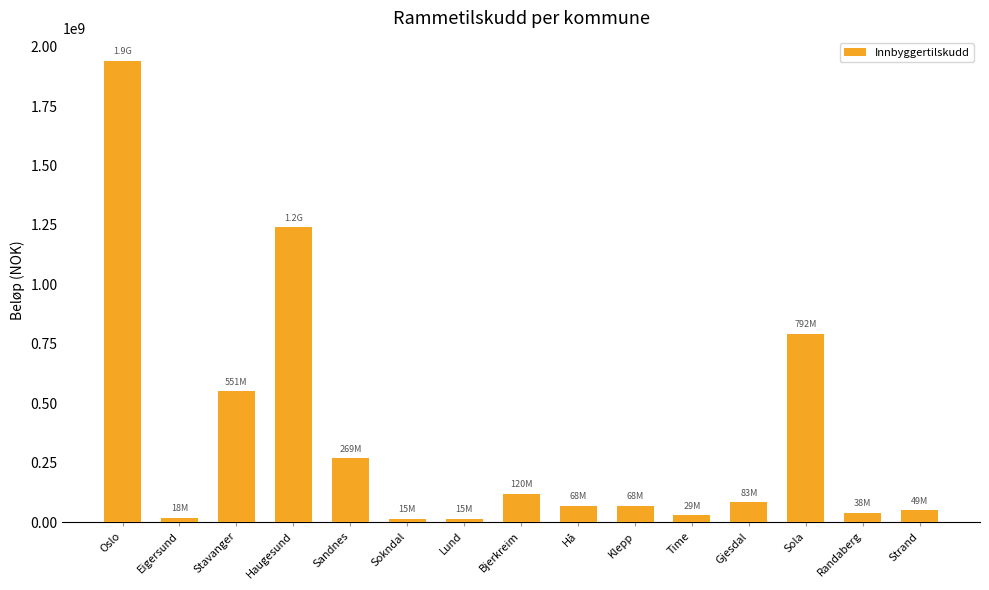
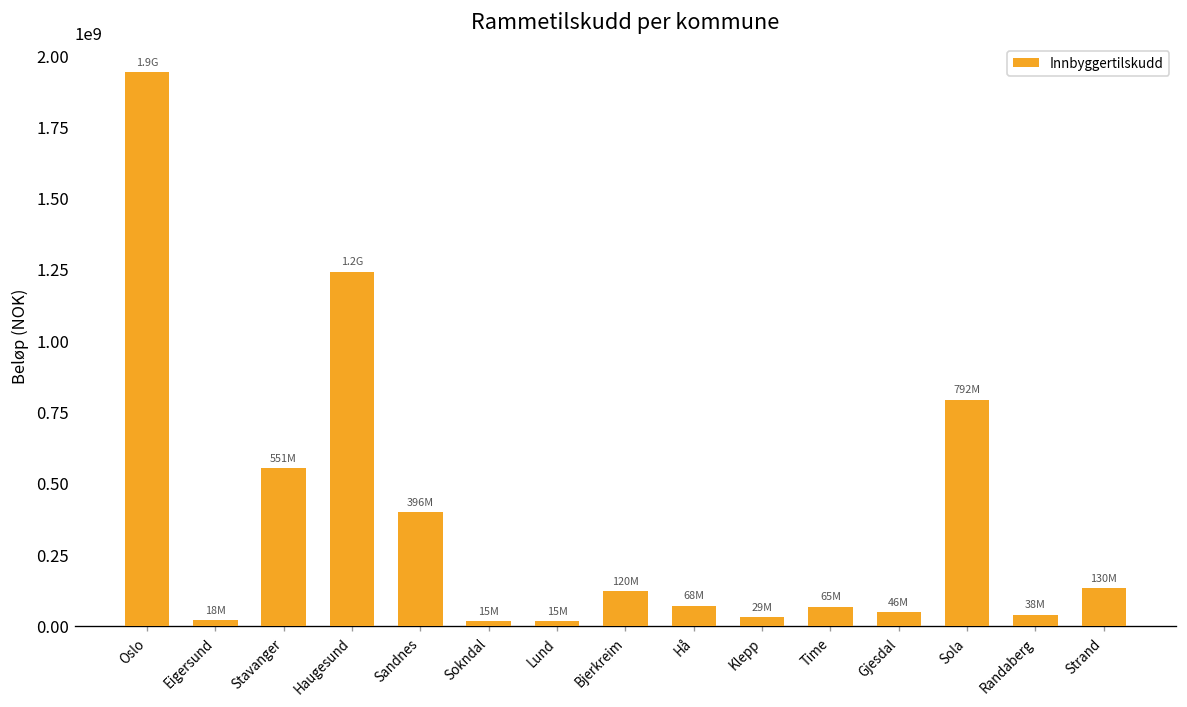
  {
    "Oslo": "1.9G",
    "Eigersund": "18M",
    "Stavanger": "551M",
    "Haugesund": "1.2G",
-   "Sandnes": "269M",
+   "Sandnes": "396M",
    "Sokndal": "15M",
    "Lund": "15M",
    "Bjerkreim": "120M",
    "Hå": "68M",
-   "Klepp": "68M",
-   "Time": "29M",
-   "Gjesdal": "83M",
+   "Klepp": "29M",
+   "Time": "65M",
+   "Gjesdal": "46M",
    "Sola": "792M",
    "Randaberg": "38M",
-   "Strand": "49M"
+   "Strand": "130M"
  }
